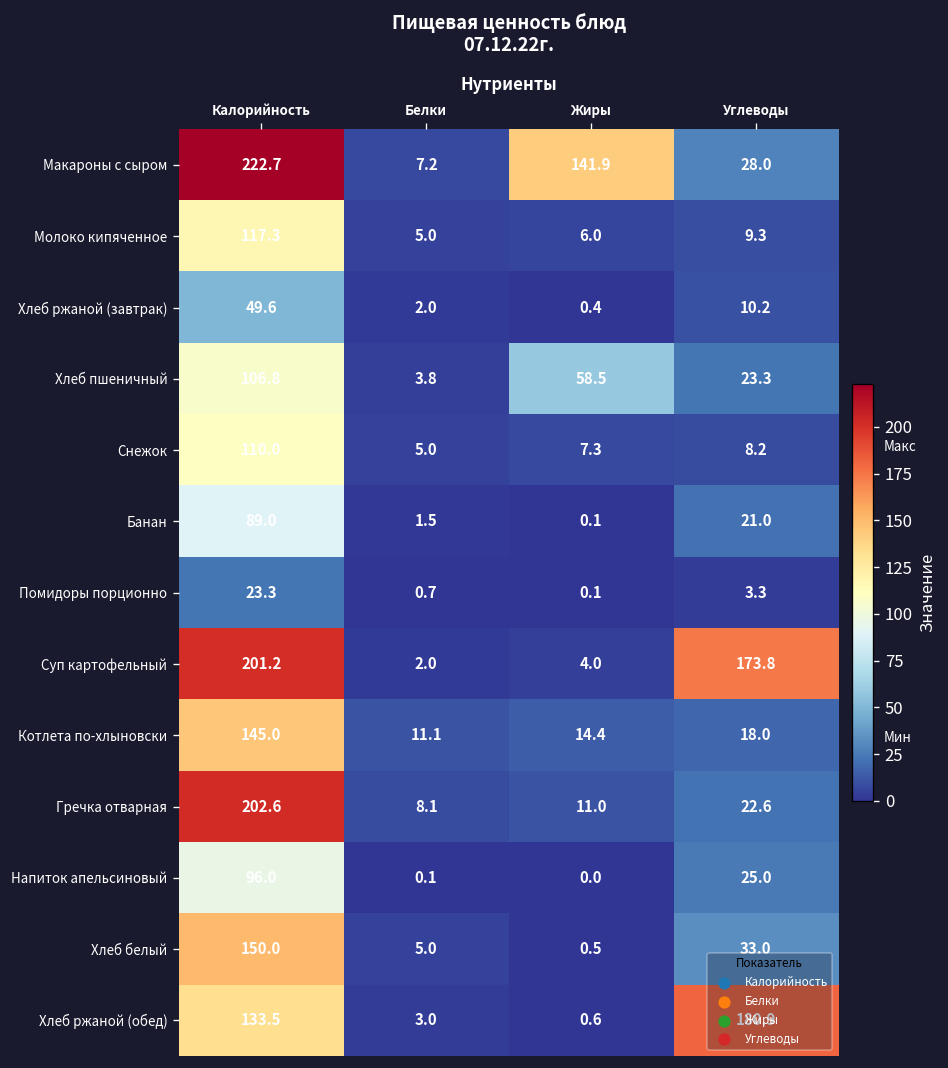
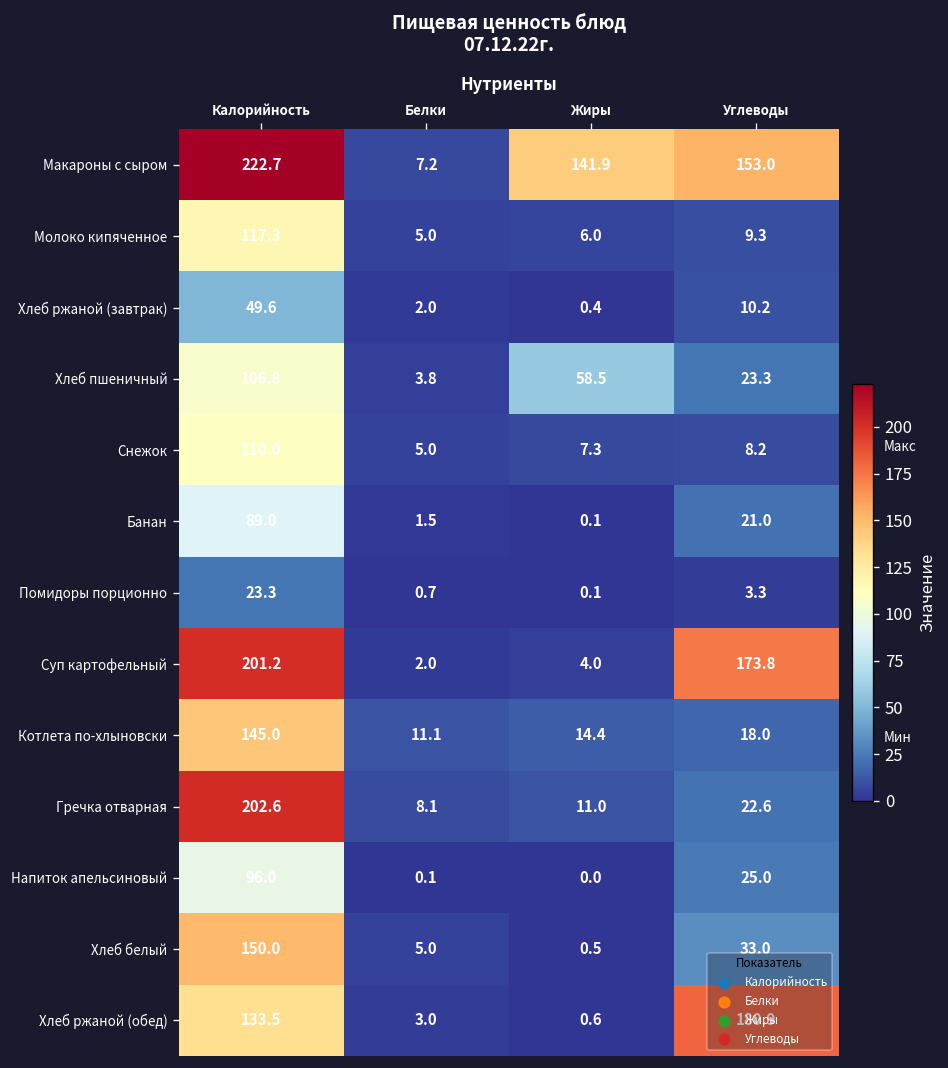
  {
    "Макароны с сыром": {
      "Калорийность": 222.7,
      "Белки": 7.2,
      "Жиры": 141.9,
-     "Углеводы": 28.0
+     "Углеводы": 153.0
    },
    "Молоко кипяченное": {
      "Калорийность": 117.3,
      "Белки": 5.0,
      "Жиры": 6.0,
      "Углеводы": 9.3
    },
    "Хлеб ржаной (завтрак)": {
      "Калорийность": 49.6,
      "Белки": 2.0,
      "Жиры": 0.4,
      "Углеводы": 10.2
    },
    "Хлеб пшеничный": {
      "Калорийность": 106.8,
      "Белки": 3.8,
      "Жиры": 58.5,
      "Углеводы": 23.3
    },
    "Снежок": {
      "Калорийность": 110.0,
      "Белки": 5.0,
      "Жиры": 7.3,
      "Углеводы": 8.2
    },
    "Банан": {
      "Белки": 1.5,
      "Жиры": 0.1,
      "Углеводы": 21.0
    },
    "Помидоры порционно": {
      "Калорийность": 23.3,
      "Белки": 0.7,
      "Жиры": 0.1,
      "Углеводы": 3.3
    },
    "Суп картофельный": {
      "Калорийность": 201.2,
      "Белки": 2.0,
      "Жиры": 4.0,
      "Углеводы": 173.8
    },
    "Котлета по-хлыновски": {
      "Калорийность": 145.0,
      "Белки": 11.1,
      "Жиры": 14.4,
      "Углеводы": 18.0
    },
    "Гречка отварная": {
      "Калорийность": 202.6,
      "Белки": 8.1,
      "Жиры": 11.0,
      "Углеводы": 22.6
    },
    "Напиток апельсиновый": {
      "Белки": 0.1,
      "Жиры": 0.0,
      "Углеводы": 25.0
    },
    "Хлеб белый": {
      "Калорийность": 150.0,
      "Белки": 5.0,
      "Жиры": 0.5
    },
    "Хлеб ржаной (обед)": {
      "Калорийность": 133.5,
      "Белки": 3.0,
      "Жиры": 0.6
    }
  }
